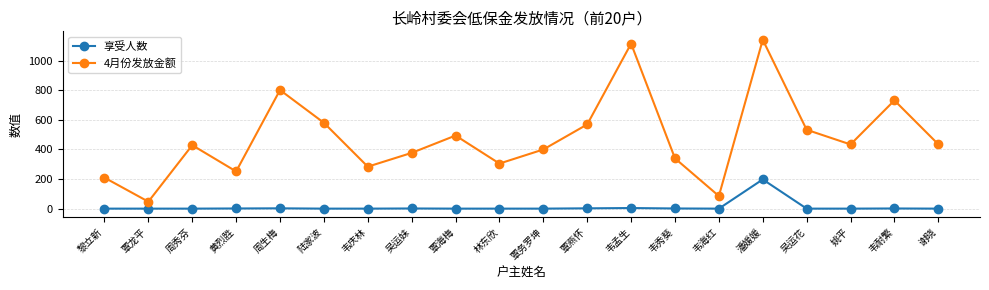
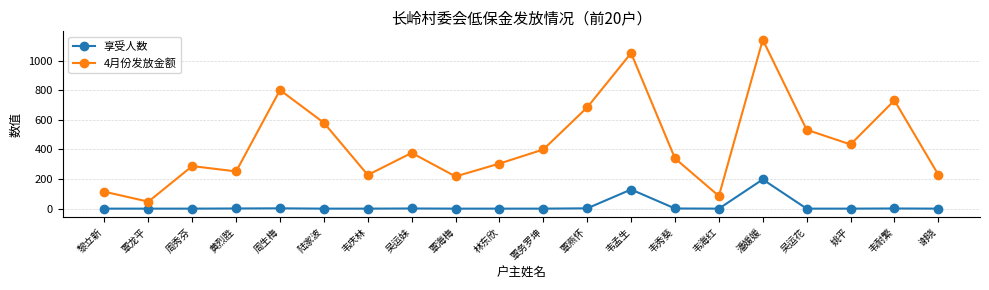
  {
    "享受人数": {
      "黎立新": 0,
      "覃龙平": 0,
      "周秀芬": 0,
      "黄烈胜": 0,
      "周生梅": 0,
      "陆家波": 0,
      "韦庆林": 0,
      "吴运妹": 0,
      "覃海梅": 0,
      "林东欣": 0,
      "覃务罗坤": 0,
      "覃燕怀": 0,
-     "韦孟生": 10,
+     "韦孟生": 130,
      "韦秀葵": 0,
      "韦海红": 0,
      "潘媛媛": 200,
      "吴运花": 0,
      "姚平": 0,
      "韦耐繁": 0,
      "谢晓": 0
    },
    "4月份发放金额": {
-     "黎立新": 210,
+     "黎立新": 120,
      "覃龙平": 50,
-     "周秀芬": 430,
+     "周秀芬": 290,
      "黄烈胜": 250,
      "周生梅": 800,
      "陆家波": 580,
-     "韦庆林": 280,
+     "韦庆林": 230,
      "吴运妹": 380,
-     "覃海梅": 490,
+     "覃海梅": 220,
      "林东欣": 310,
      "覃务罗坤": 400,
-     "覃燕怀": 570,
-     "韦孟生": 1110,
+     "覃燕怀": 680,
+     "韦孟生": 1050,
      "韦秀葵": 340,
      "韦海红": 90,
      "潘媛媛": 1140,
      "吴运花": 530,
      "姚平": 430,
      "韦耐繁": 730,
-     "谢晓": 440
+     "谢晓": 230
    }
  }
